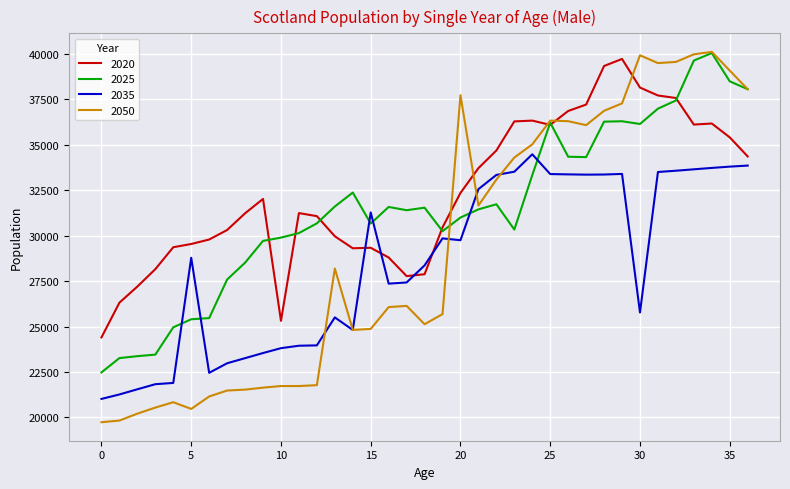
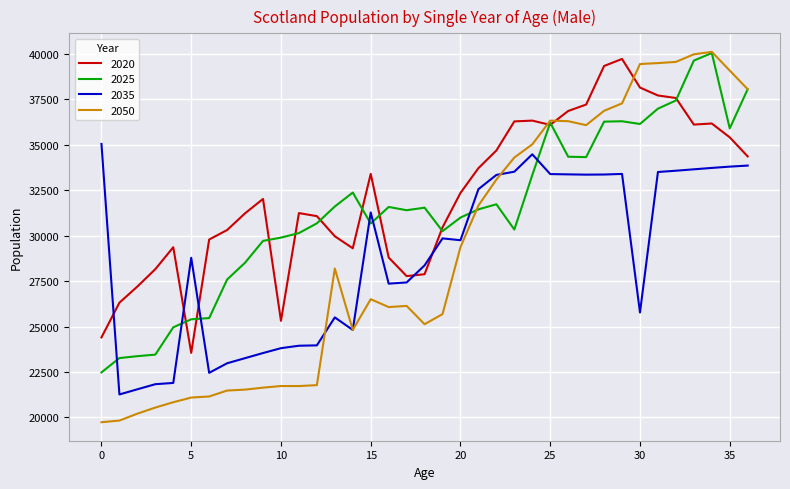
  {
    "2020": {
      "0": 24400,
-     "5": 29500,
+     "5": 23600,
      "10": 25300,
-     "15": 29300,
+     "15": 33400,
      "20": 32300,
      "30": 38100,
      "35": 35400
    },
    "2025": {
      "0": 22500,
      "5": 25400,
      "10": 29900,
      "15": 30700,
      "20": 31000,
      "30": 36100,
-     "35": 38500
+     "35": 35900
    },
    "2035": {
-     "0": 21000,
+     "0": 35000,
      "5": 28800,
      "10": 23800,
      "15": 31300,
      "20": 29700,
      "25": 33400,
      "30": 25800,
      "35": 33800
    },
    "2050": {
      "0": 19700,
-     "5": 20500,
+     "5": 21100,
      "10": 21700,
-     "15": 24900,
-     "20": 37700,
-     "30": 39900,
+     "15": 26500,
+     "20": 29400,
+     "30": 39400,
      "35": 39100
    }
  }
